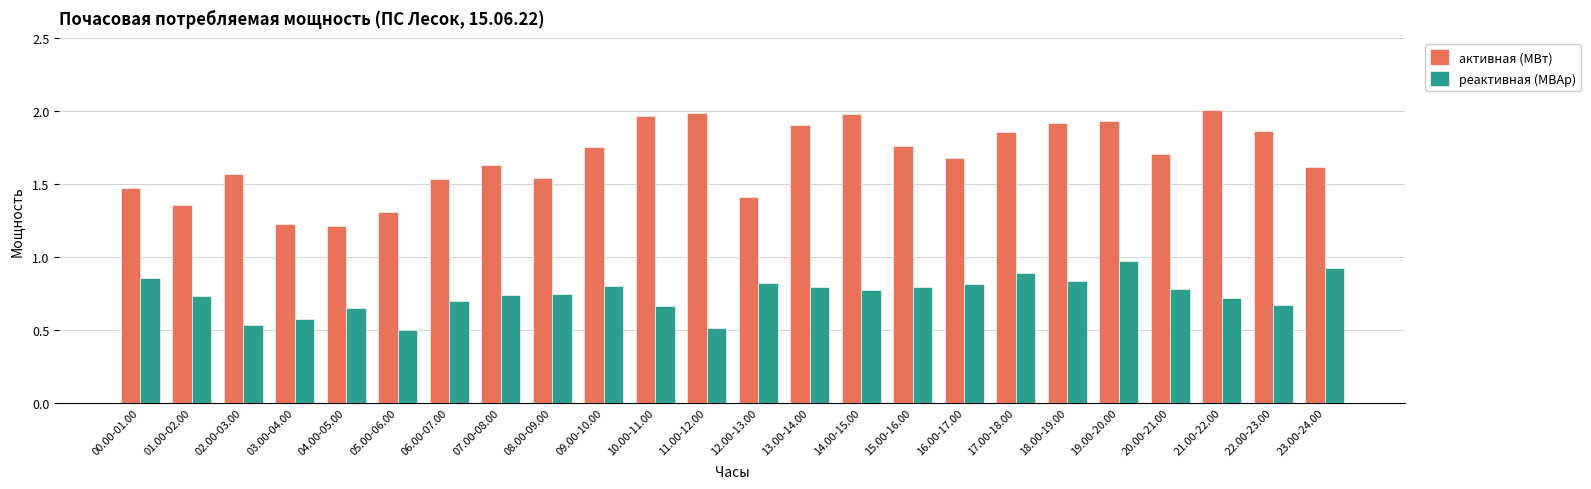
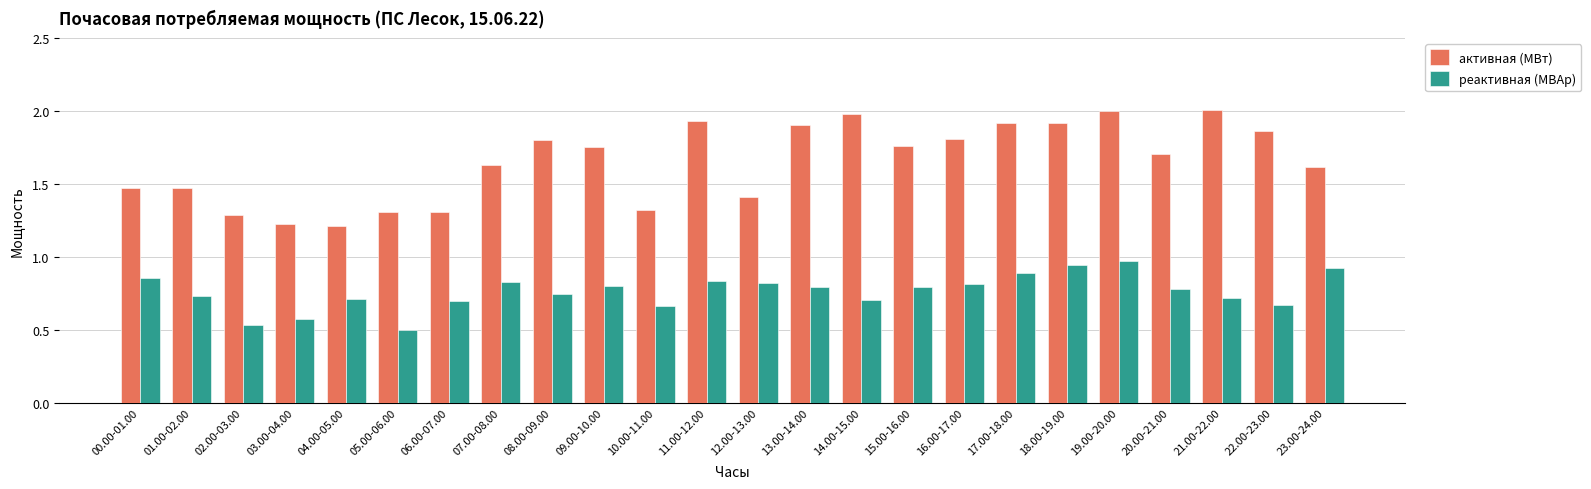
  {
    "активная (МВт)": {
      "00.00-01.00": 1.47,
-     "01.00-02.00": 1.36,
-     "02.00-03.00": 1.57,
+     "01.00-02.00": 1.47,
+     "02.00-03.00": 1.28,
      "03.00-04.00": 1.23,
      "04.00-05.00": 1.21,
      "05.00-06.00": 1.31,
-     "06.00-07.00": 1.53,
+     "06.00-07.00": 1.31,
      "07.00-08.00": 1.63,
-     "08.00-09.00": 1.54,
+     "08.00-09.00": 1.80,
      "09.00-10.00": 1.76,
-     "10.00-11.00": 1.96,
-     "11.00-12.00": 1.99,
+     "10.00-11.00": 1.32,
+     "11.00-12.00": 1.93,
      "12.00-13.00": 1.41,
      "13.00-14.00": 1.90,
      "14.00-15.00": 1.98,
      "15.00-16.00": 1.76,
-     "16.00-17.00": 1.68,
-     "17.00-18.00": 1.85,
+     "16.00-17.00": 1.81,
+     "17.00-18.00": 1.92,
      "18.00-19.00": 1.92,
-     "19.00-20.00": 1.93,
+     "19.00-20.00": 2.00,
      "20.00-21.00": 1.71,
      "21.00-22.00": 2.01,
      "22.00-23.00": 1.86,
      "23.00-24.00": 1.62
    },
    "реактивная (МВАр)": {
      "00.00-01.00": 0.85,
      "01.00-02.00": 0.73,
      "02.00-03.00": 0.53,
      "03.00-04.00": 0.58,
-     "04.00-05.00": 0.65,
+     "04.00-05.00": 0.71,
      "05.00-06.00": 0.50,
      "06.00-07.00": 0.70,
-     "07.00-08.00": 0.74,
+     "07.00-08.00": 0.82,
      "08.00-09.00": 0.75,
      "09.00-10.00": 0.80,
      "10.00-11.00": 0.66,
-     "11.00-12.00": 0.51,
+     "11.00-12.00": 0.83,
      "12.00-13.00": 0.82,
      "13.00-14.00": 0.79,
-     "14.00-15.00": 0.77,
+     "14.00-15.00": 0.70,
      "15.00-16.00": 0.79,
      "16.00-17.00": 0.81,
      "17.00-18.00": 0.89,
-     "18.00-19.00": 0.83,
+     "18.00-19.00": 0.94,
      "19.00-20.00": 0.97,
      "20.00-21.00": 0.78,
      "21.00-22.00": 0.72,
      "22.00-23.00": 0.67,
      "23.00-24.00": 0.93
    }
  }
